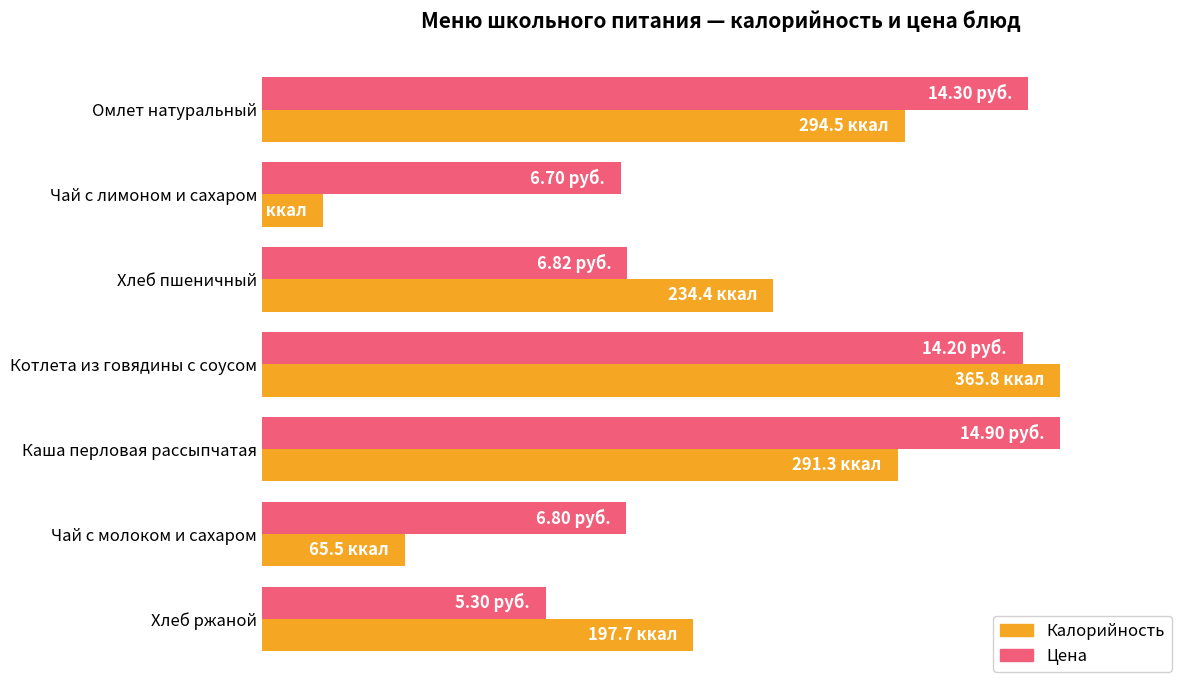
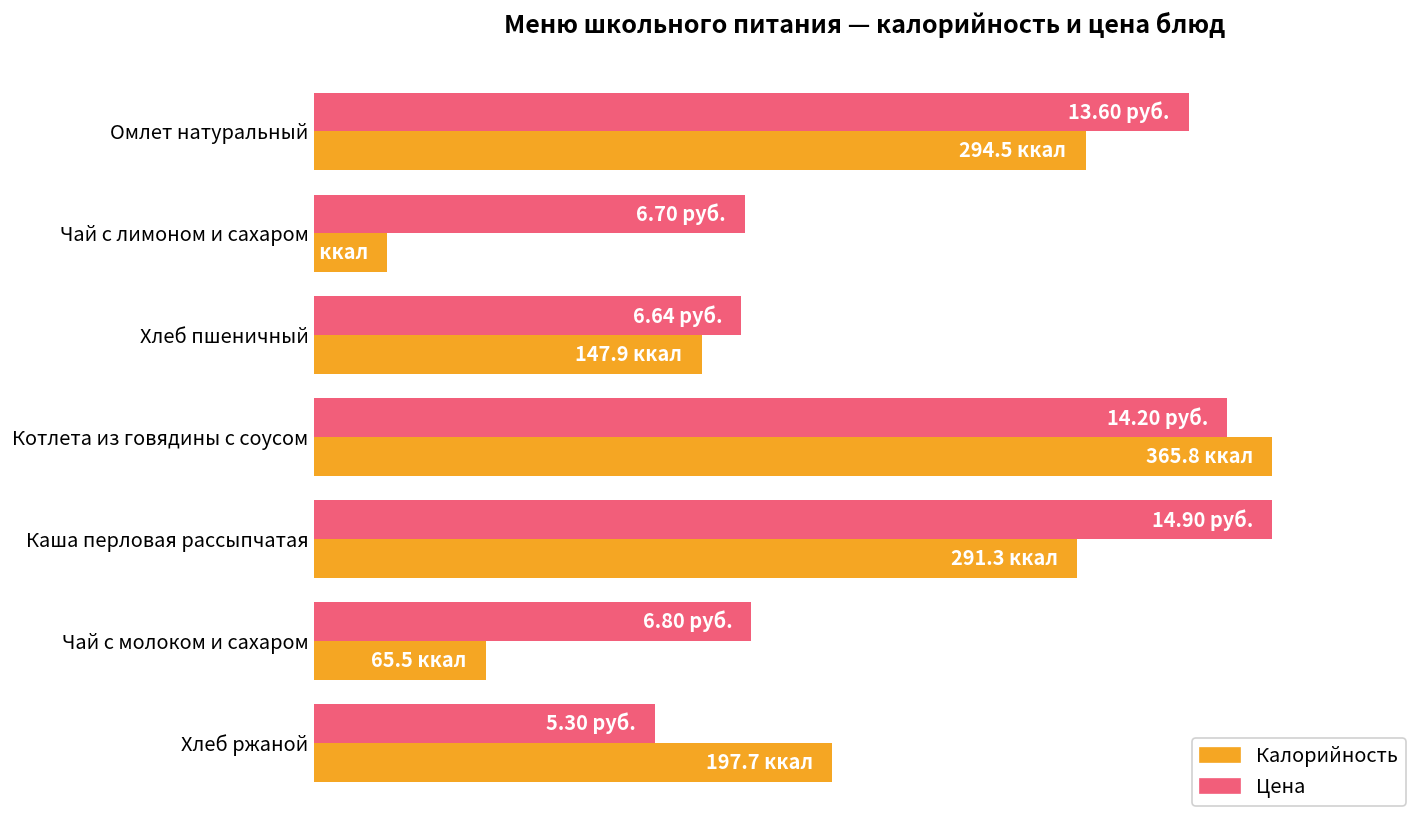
  {
    "Калорийность": {
-     "Хлеб пшеничный": 234.4
+     "Хлеб пшеничный": 147.9
    },
    "Цена": {
-     "Омлет натуральный": 14.30,
-     "Хлеб пшеничный": 6.82
+     "Омлет натуральный": 13.60,
+     "Хлеб пшеничный": 6.64
    }
  }
